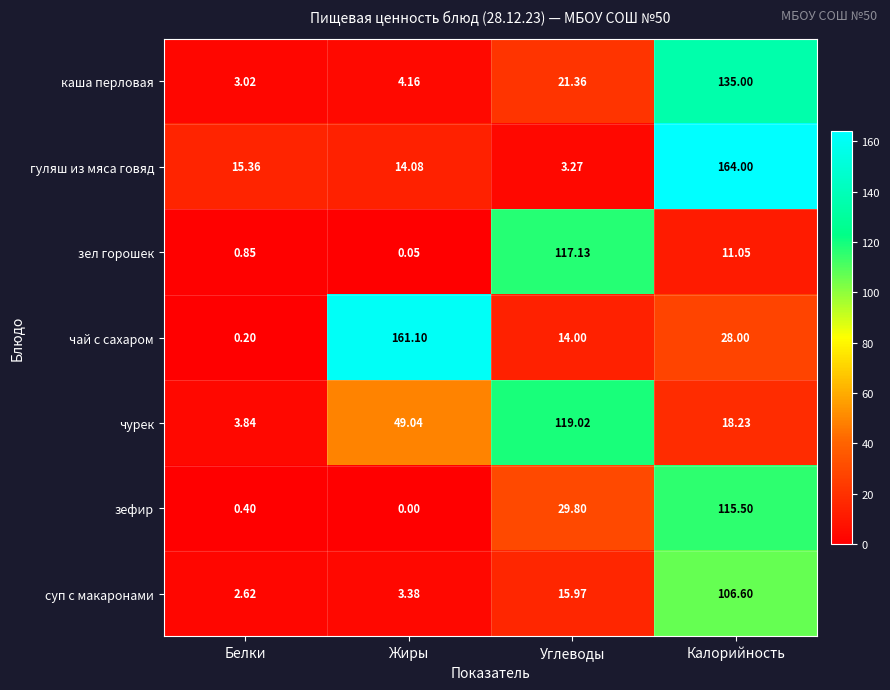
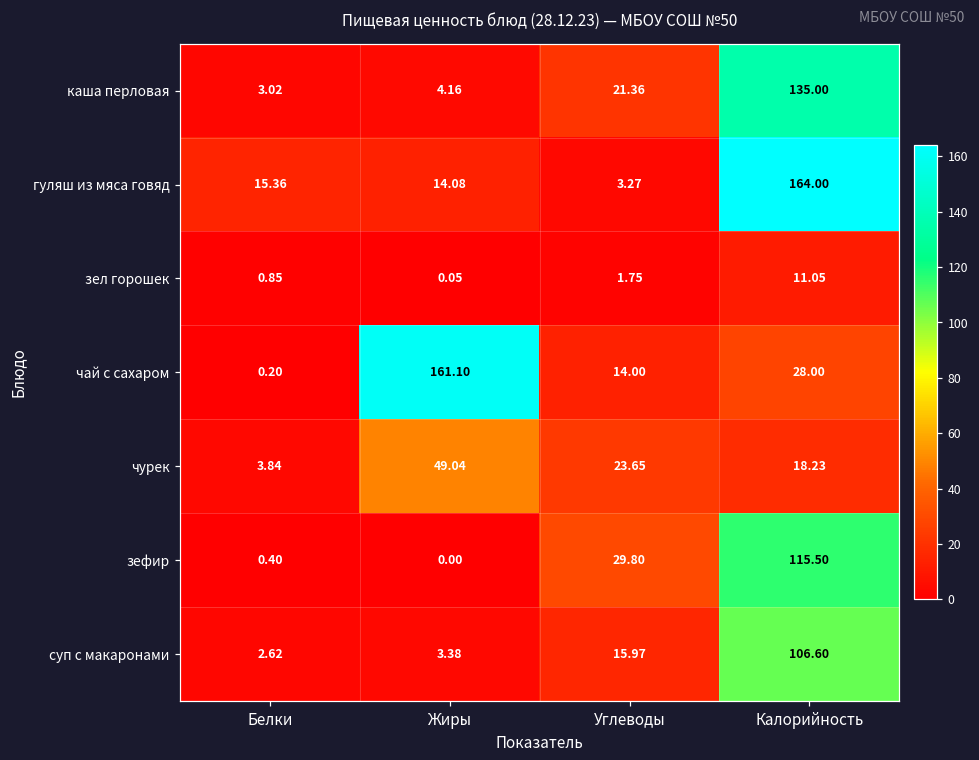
  {
    "каша перловая": {
      "Белки": 3.02,
      "Жиры": 4.16,
      "Углеводы": 21.36,
      "Калорийность": 135.00
    },
    "гуляш из мяса говяд": {
      "Белки": 15.36,
      "Жиры": 14.08,
      "Углеводы": 3.27,
      "Калорийность": 164.00
    },
    "зел горошек": {
      "Белки": 0.85,
      "Жиры": 0.05,
-     "Углеводы": 117.13,
+     "Углеводы": 1.75,
      "Калорийность": 11.05
    },
    "чай с сахаром": {
      "Белки": 0.20,
      "Жиры": 161.10,
      "Углеводы": 14.00,
      "Калорийность": 28.00
    },
    "чурек": {
      "Белки": 3.84,
      "Жиры": 49.04,
-     "Углеводы": 119.02,
+     "Углеводы": 23.65,
      "Калорийность": 18.23
    },
    "зефир": {
      "Белки": 0.40,
      "Жиры": 0.00,
      "Углеводы": 29.80,
      "Калорийность": 115.50
    },
    "суп с макаронами": {
      "Белки": 2.62,
      "Жиры": 3.38,
      "Углеводы": 15.97,
      "Калорийность": 106.60
    }
  }
